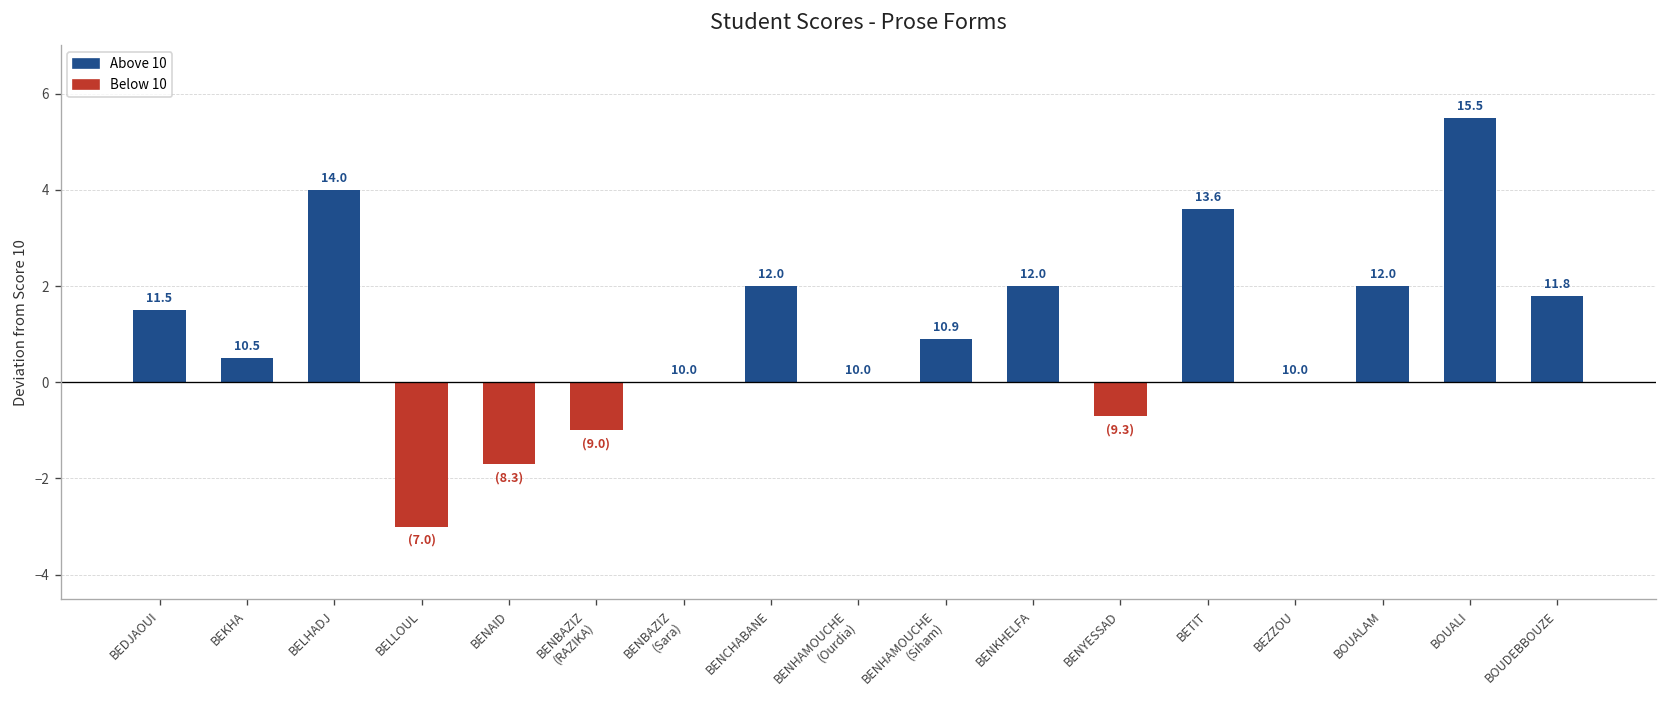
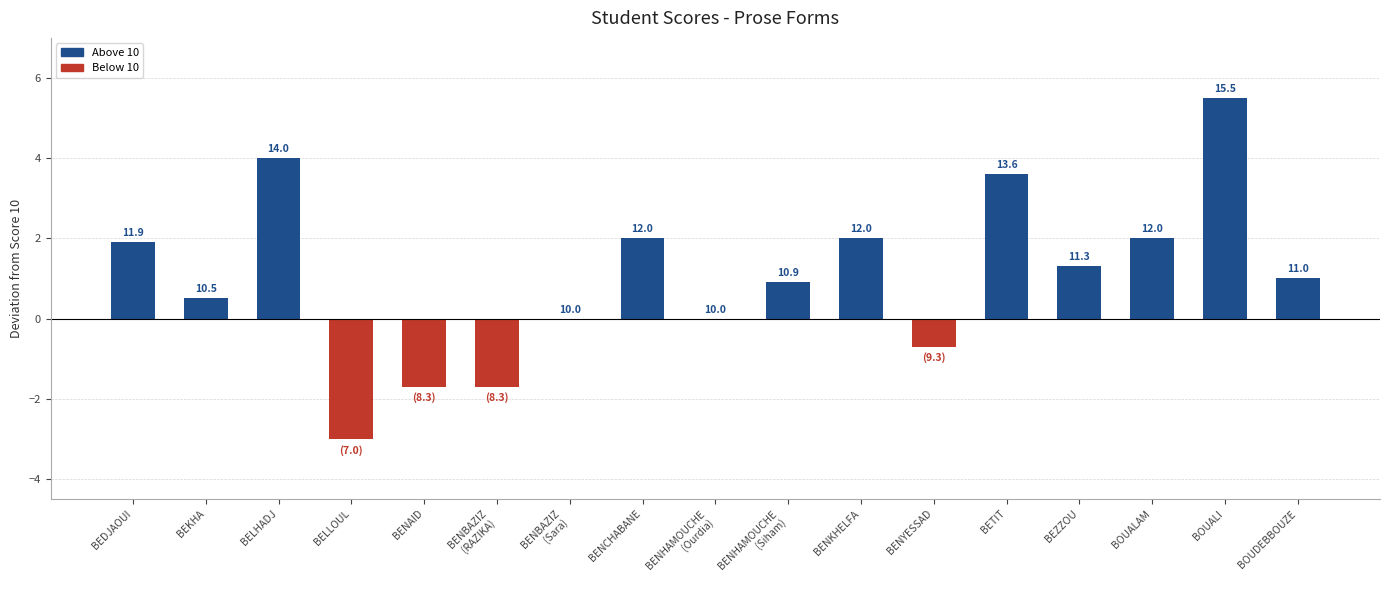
  {
-   "BEDJAOUI": "11.5",
-   "BENBAZIZ (RAZIKA)": "(9.0)",
-   "BEZZOU": "10.0",
-   "BOUDEBBOUZE": "11.8"
+   "BEDJAOUI": "11.9",
+   "BENBAZIZ (RAZIKA)": "(8.3)",
+   "BEZZOU": "11.3",
+   "BOUDEBBOUZE": "11.0"
  }
